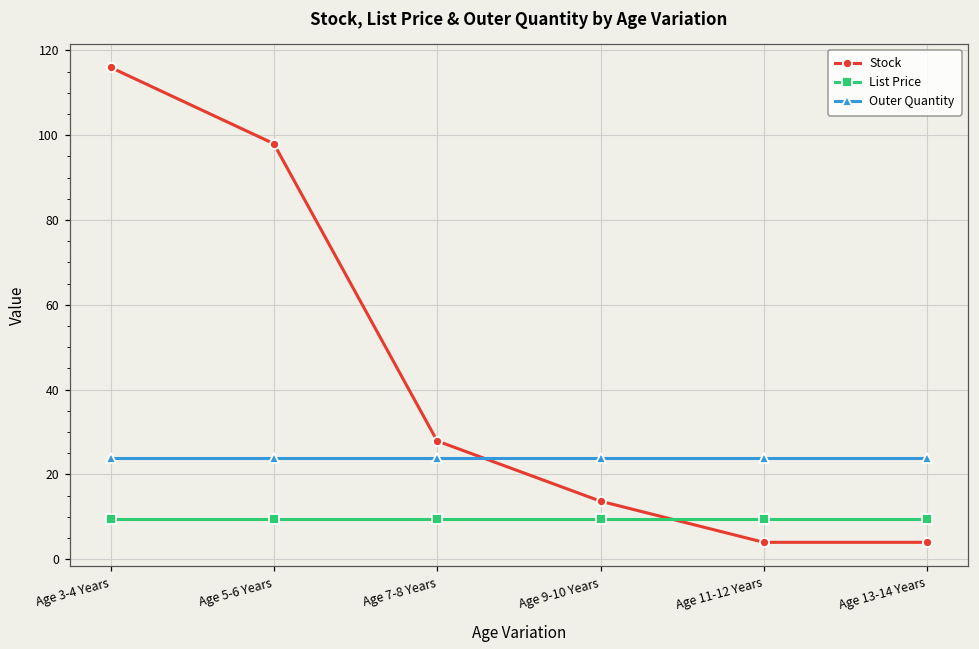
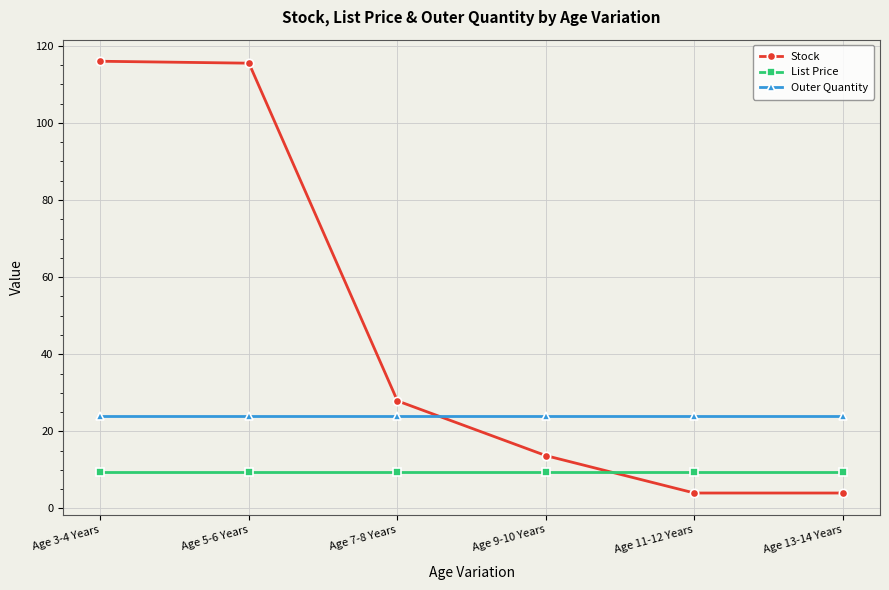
  {
    "Stock": {
      "Age 3-4 Years": 116,
-     "Age 5-6 Years": 98,
+     "Age 5-6 Years": 116,
      "Age 7-8 Years": 28,
      "Age 9-10 Years": 14,
      "Age 11-12 Years": 4,
      "Age 13-14 Years": 4
    },
    "List Price": {
      "Age 3-4 Years": 10,
      "Age 5-6 Years": 10,
      "Age 7-8 Years": 10,
      "Age 9-10 Years": 10,
      "Age 11-12 Years": 10,
      "Age 13-14 Years": 10
    },
    "Outer Quantity": {
      "Age 3-4 Years": 24,
      "Age 5-6 Years": 24,
      "Age 7-8 Years": 24,
      "Age 9-10 Years": 24,
      "Age 11-12 Years": 24,
      "Age 13-14 Years": 24
    }
  }
